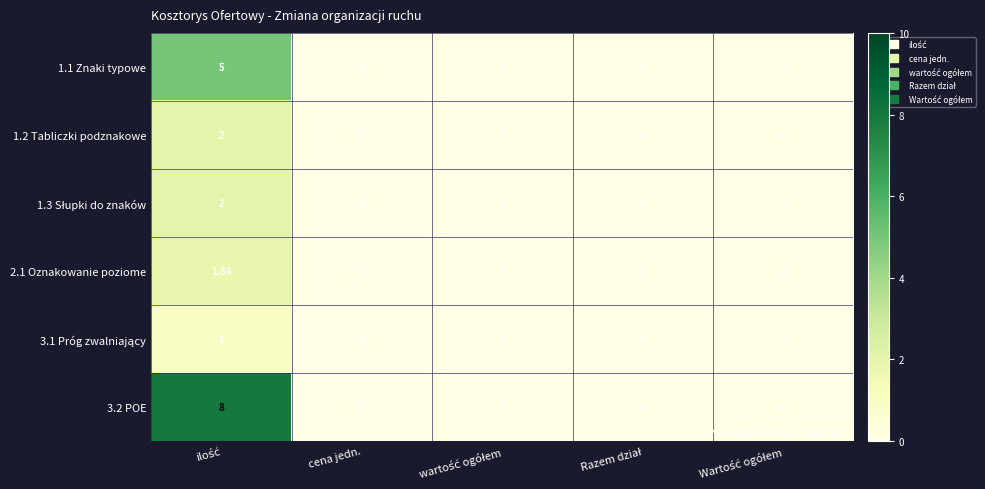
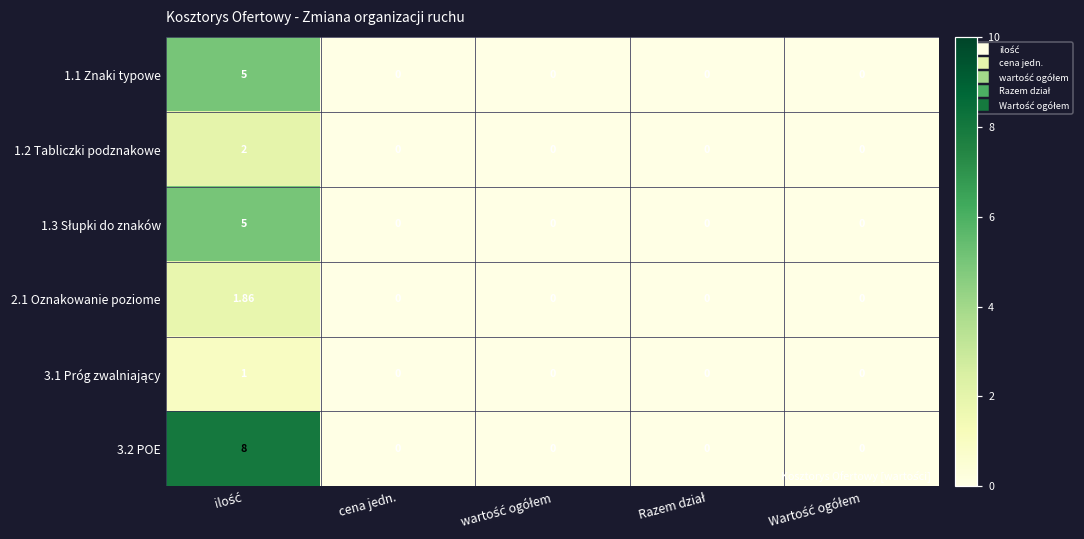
  {
    "1.1 Znaki typowe": {
      "ilość": 5
    },
    "1.2 Tabliczki podznakowe": {
      "ilość": 2
    },
    "1.3 Słupki do znaków": {
-     "ilość": 2
+     "ilość": 5
    },
    "2.1 Oznakowanie poziome": {
      "ilość": 1.86
    },
    "3.1 Próg zwalniający": {
      "ilość": 1
    },
    "3.2 POE": {
      "ilość": 8
    }
  }
